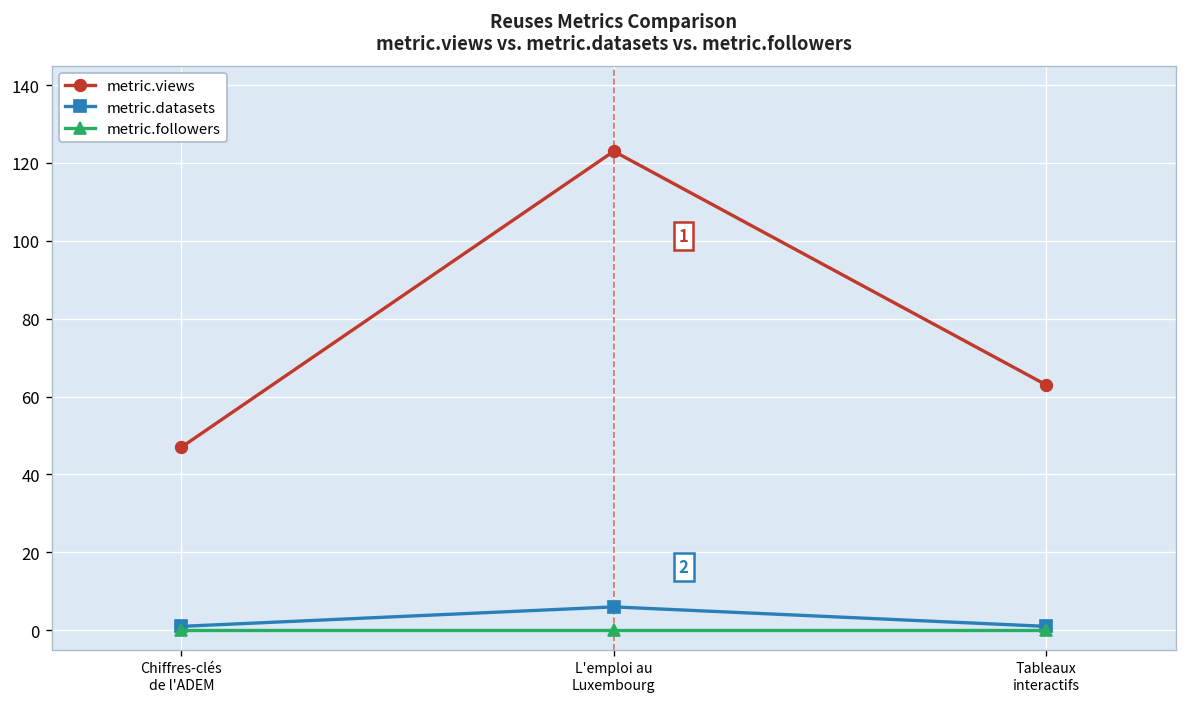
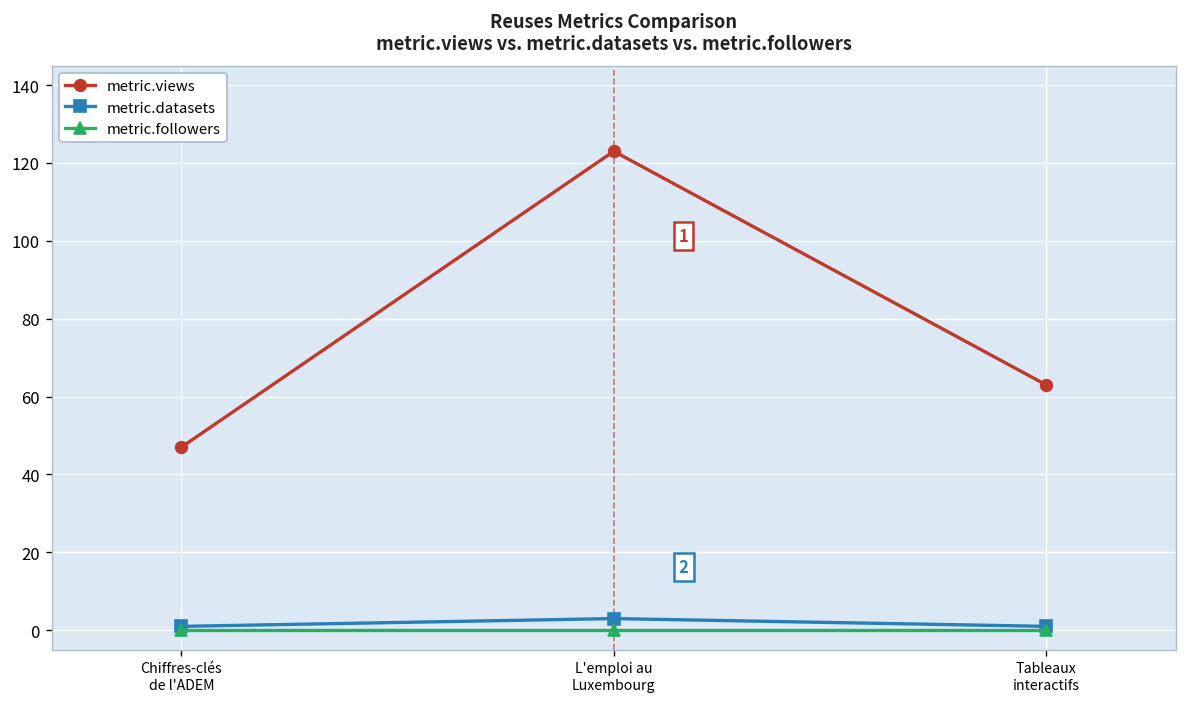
  {
    "metric.views": {
      "Chiffres-clés de l'ADEM": 47,
      "L'emploi au Luxembourg": 123,
      "Tableaux interactifs": 63
    },
    "metric.datasets": {
      "Chiffres-clés de l'ADEM": 1,
-     "L'emploi au Luxembourg": 6,
+     "L'emploi au Luxembourg": 3,
      "Tableaux interactifs": 1
    },
    "metric.followers": {
      "Chiffres-clés de l'ADEM": 0,
      "L'emploi au Luxembourg": 0,
      "Tableaux interactifs": 0
    }
  }
